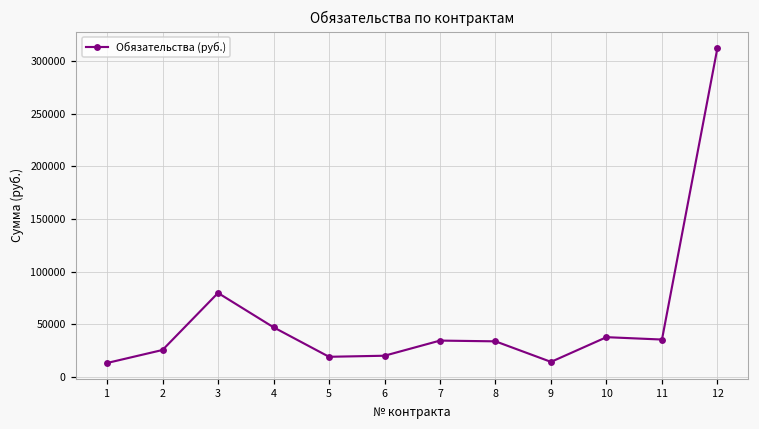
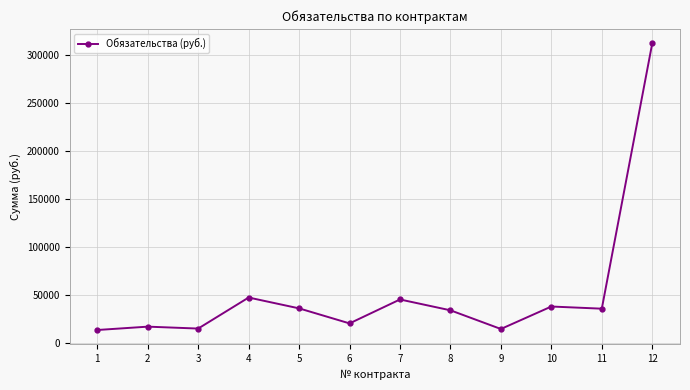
  {
    "1": 10000,
-   "2": 30000,
-   "3": 80000,
+   "2": 20000,
+   "3": 10000,
    "4": 50000,
-   "5": 20000,
+   "5": 40000,
    "6": 20000,
-   "7": 30000,
+   "7": 50000,
    "8": 30000,
    "9": 10000,
    "10": 40000,
    "11": 40000,
    "12": 310000
  }
